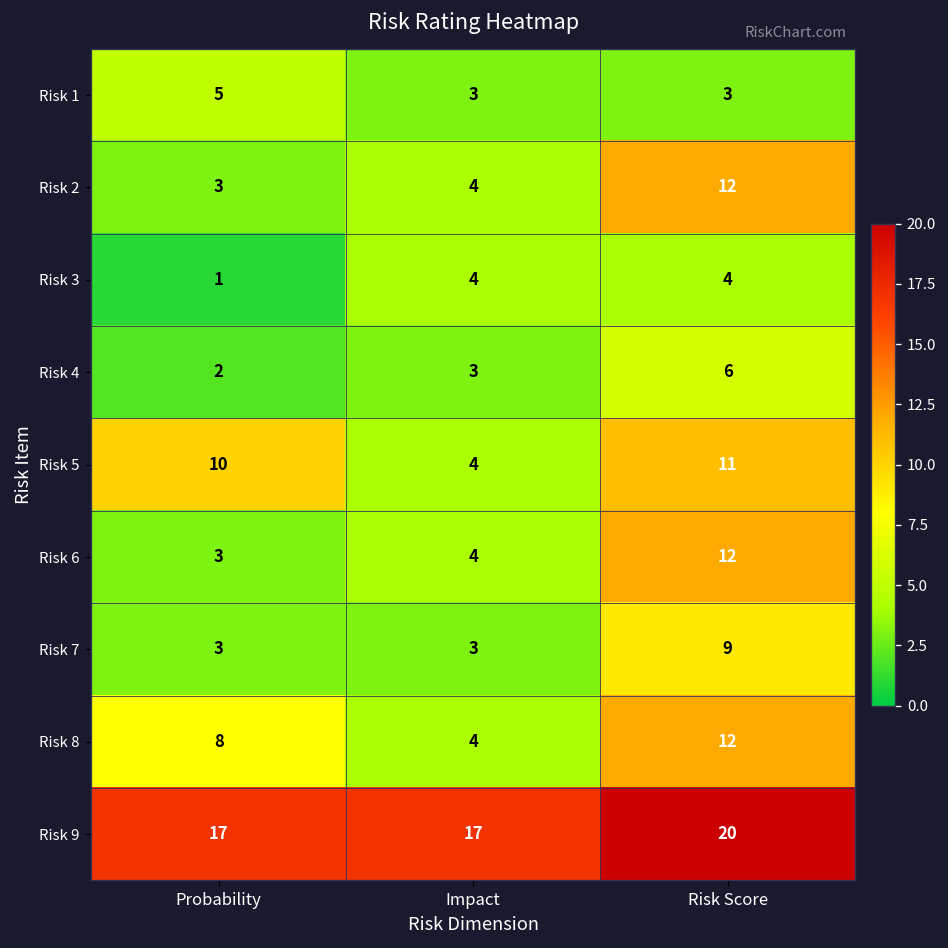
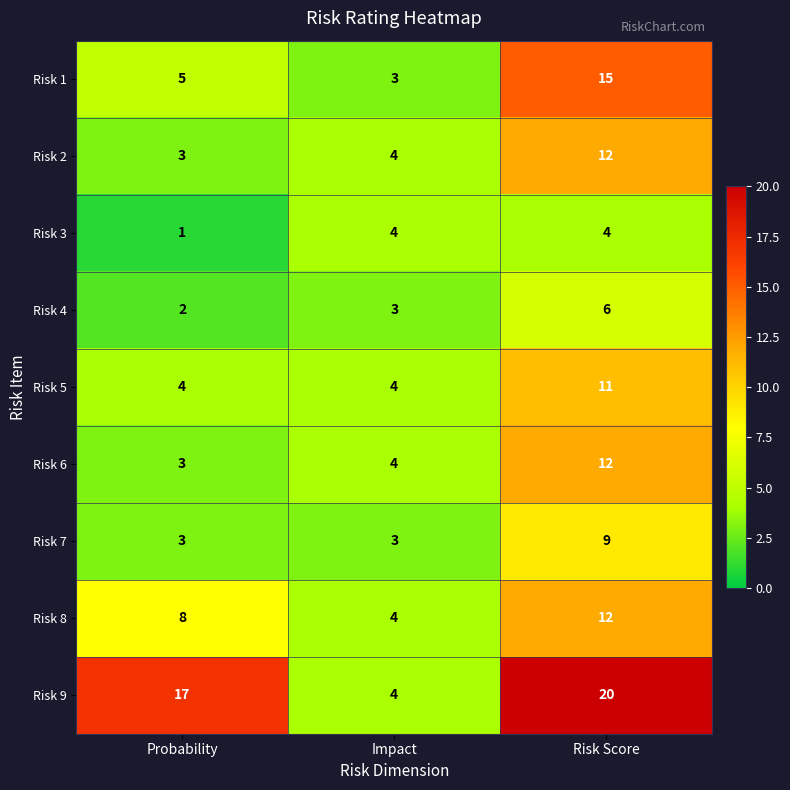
  {
    "Risk 1": {
      "Probability": 5,
      "Impact": 3,
-     "Risk Score": 3
+     "Risk Score": 15
    },
    "Risk 2": {
      "Probability": 3,
      "Impact": 4,
      "Risk Score": 12
    },
    "Risk 3": {
      "Probability": 1,
      "Impact": 4,
      "Risk Score": 4
    },
    "Risk 4": {
      "Probability": 2,
      "Impact": 3,
      "Risk Score": 6
    },
    "Risk 5": {
-     "Probability": 10,
+     "Probability": 4,
      "Impact": 4,
      "Risk Score": 11
    },
    "Risk 6": {
      "Probability": 3,
      "Impact": 4,
      "Risk Score": 12
    },
    "Risk 7": {
      "Probability": 3,
      "Impact": 3,
      "Risk Score": 9
    },
    "Risk 8": {
      "Probability": 8,
      "Impact": 4,
      "Risk Score": 12
    },
    "Risk 9": {
      "Probability": 17,
-     "Impact": 17,
+     "Impact": 4,
      "Risk Score": 20
    }
  }
